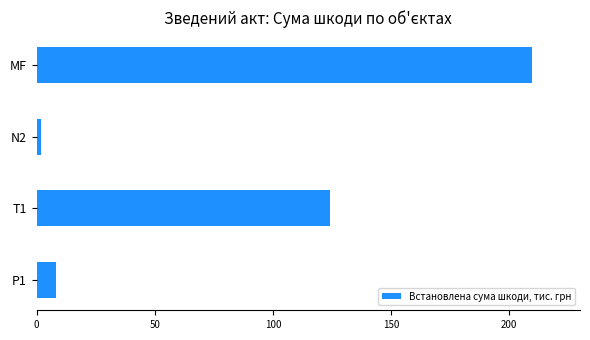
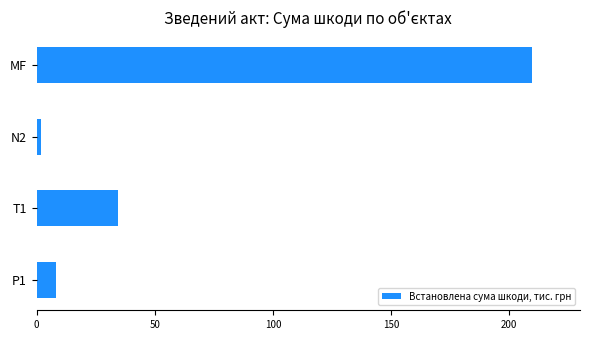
  {
    "MF": 210,
    "N2": 2,
-   "T1": 124,
+   "T1": 34,
    "P1": 8
  }
